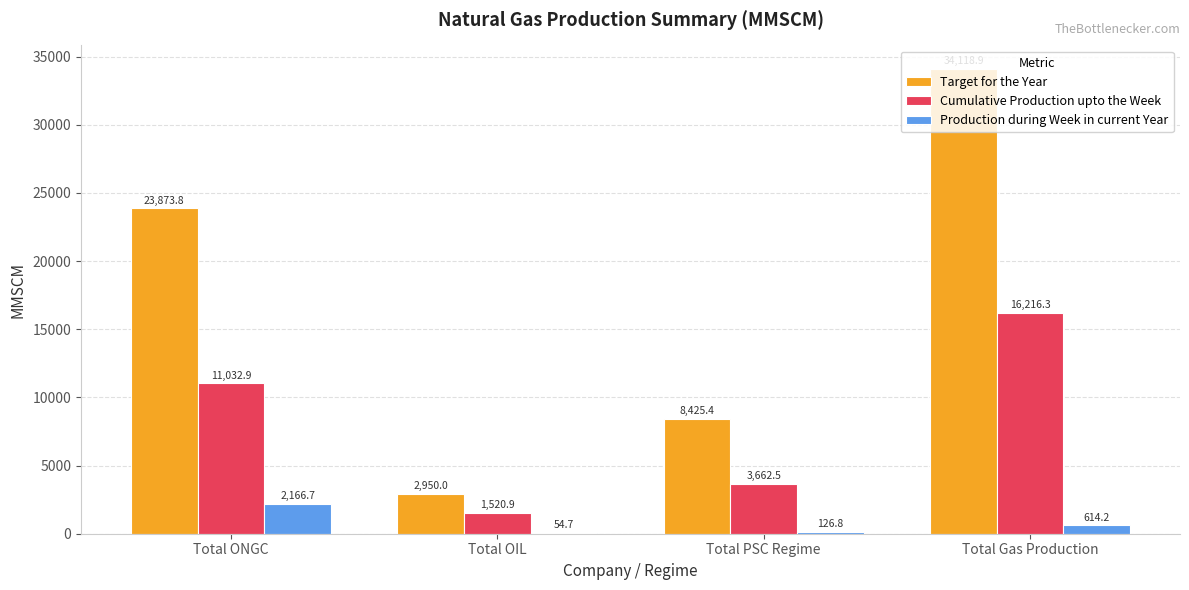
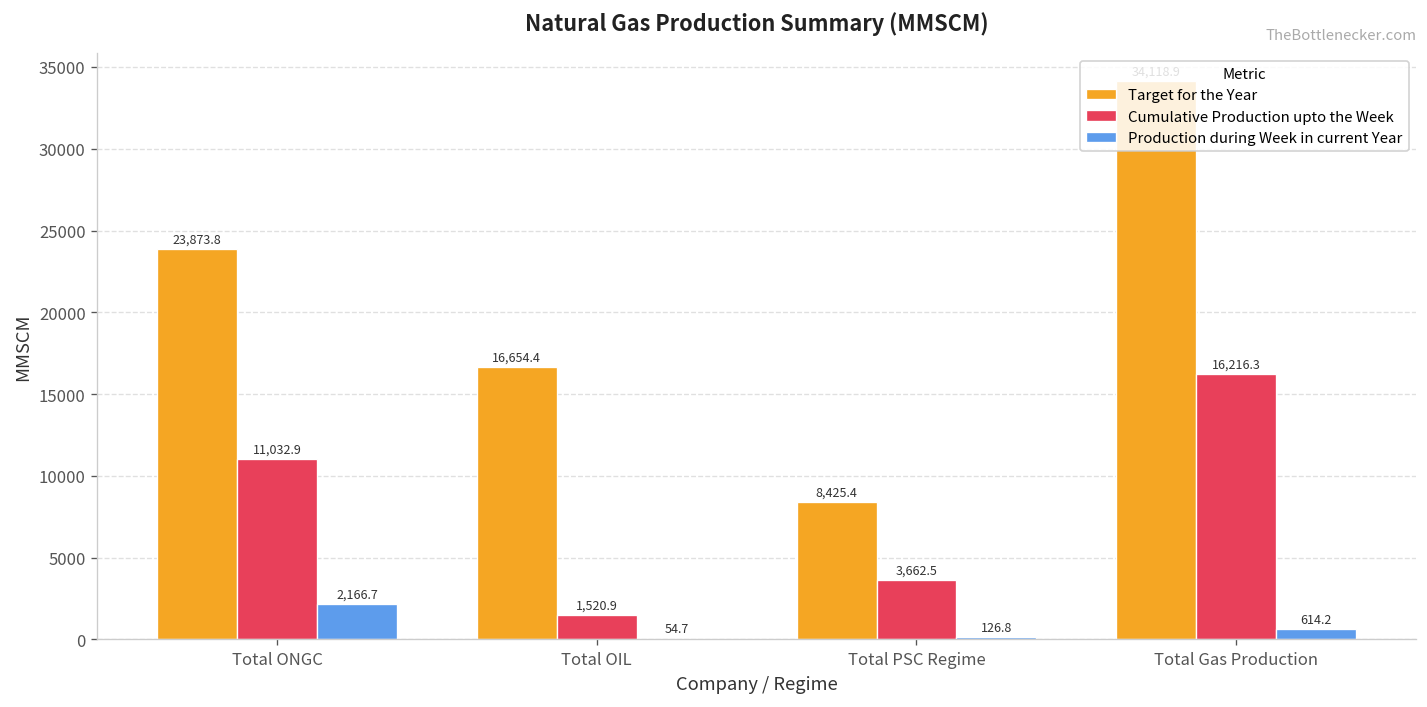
  {
    "Target for the Year": {
      "Total ONGC": "23,873.8",
-     "Total OIL": "2,950.0",
+     "Total OIL": "16,654.4",
      "Total PSC Regime": "8,425.4"
    },
    "Cumulative Production upto the Week": {
      "Total ONGC": "11,032.9",
      "Total OIL": "1,520.9",
      "Total PSC Regime": "3,662.5",
      "Total Gas Production": "16,216.3"
    },
    "Production during Week in current Year": {
      "Total ONGC": "2,166.7",
      "Total OIL": "54.7",
      "Total PSC Regime": "126.8",
      "Total Gas Production": "614.2"
    }
  }
